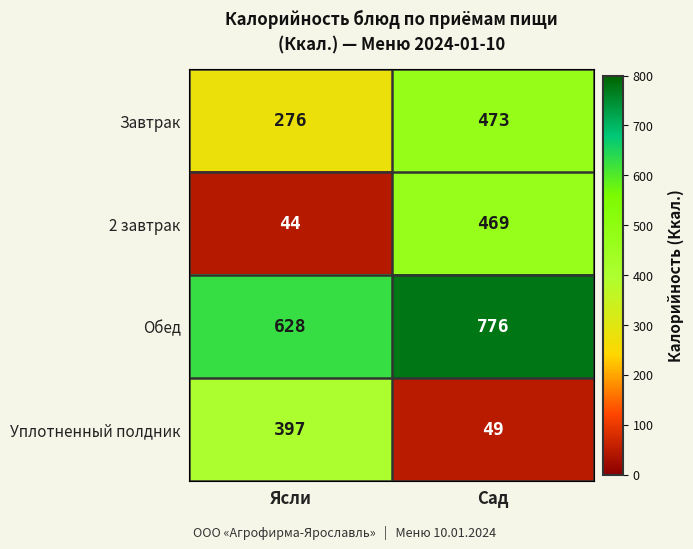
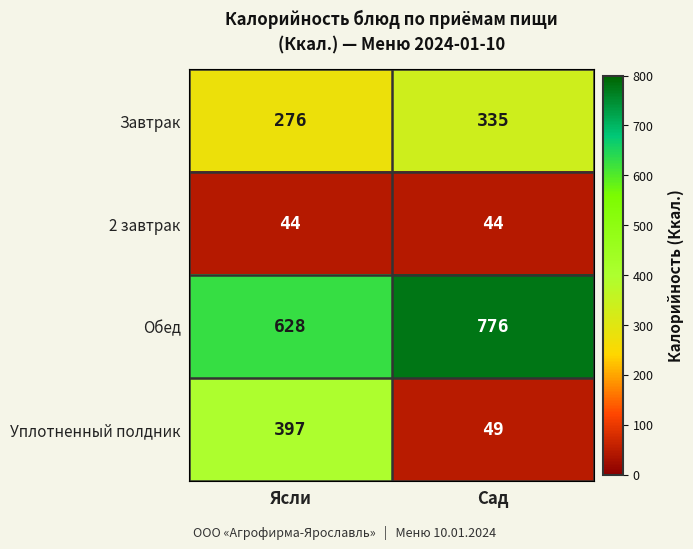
  {
    "Завтрак": {
      "Ясли": 276,
-     "Сад": 473
+     "Сад": 335
    },
    "2 завтрак": {
      "Ясли": 44,
-     "Сад": 469
+     "Сад": 44
    },
    "Обед": {
      "Ясли": 628,
      "Сад": 776
    },
    "Уплотненный полдник": {
      "Ясли": 397,
      "Сад": 49
    }
  }
